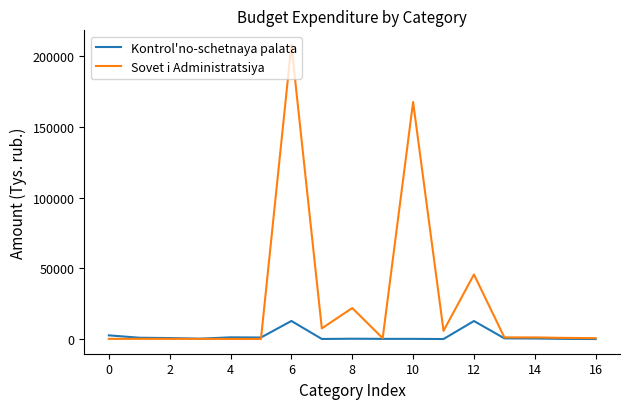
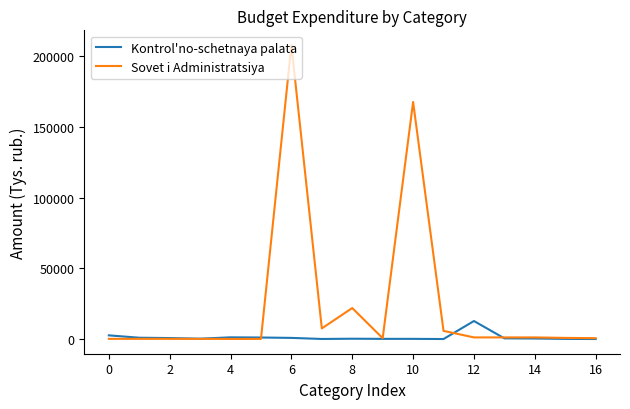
  {
    "Kontrol'no-schetnaya palata": {
      "0": 3000,
-     "6": 13000,
+     "6": 1000,
      "8": 0,
      "10": 0,
      "12": 13000
    },
    "Sovet i Administratsiya": {
      "0": 0,
      "8": 22000,
      "10": 168000,
-     "12": 46000
+     "12": 1000
    }
  }
